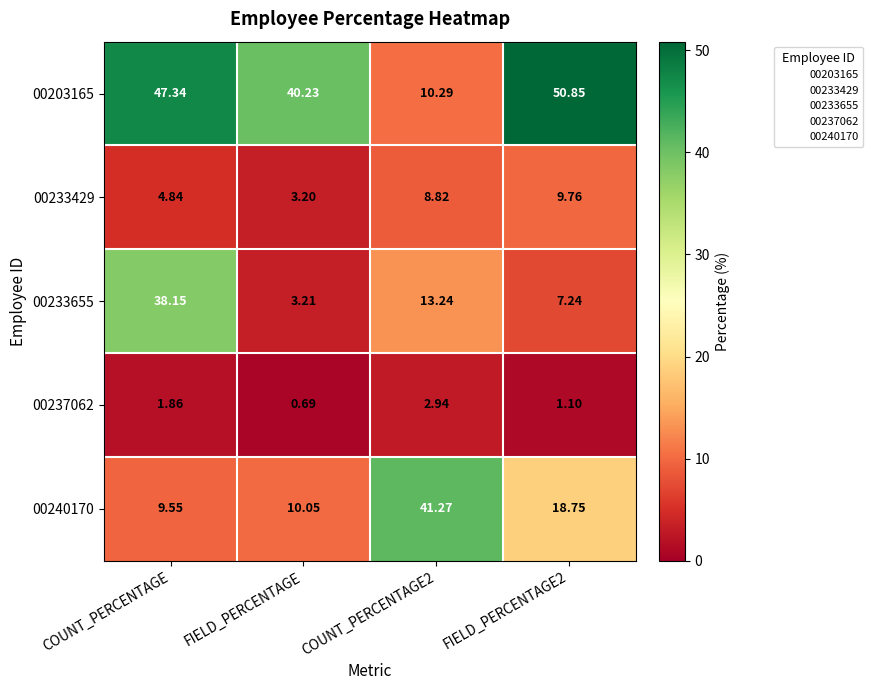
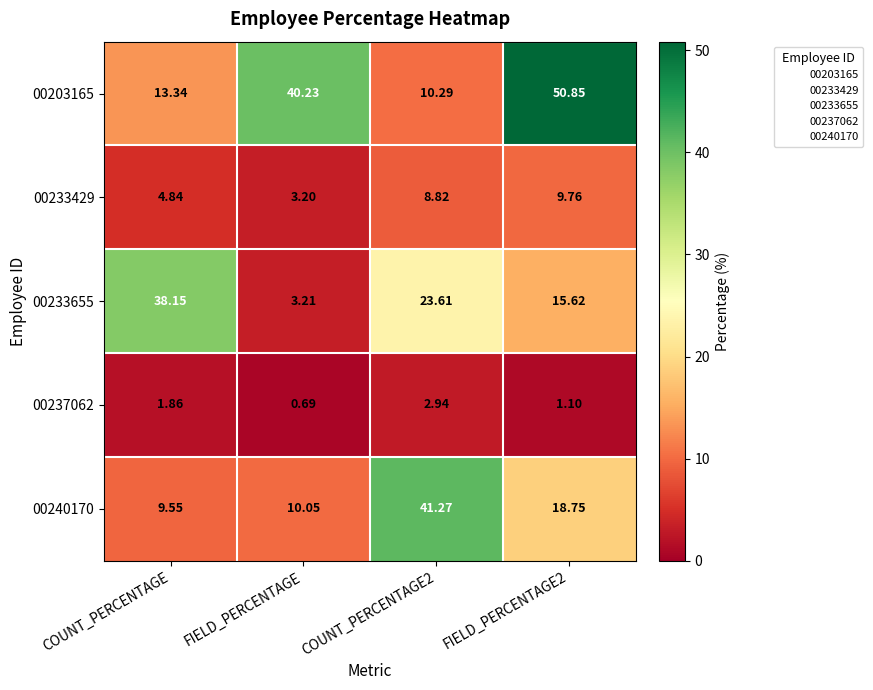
  {
    "00203165": {
-     "COUNT_PERCENTAGE": 47.34,
+     "COUNT_PERCENTAGE": 13.34,
      "FIELD_PERCENTAGE": 40.23,
      "COUNT_PERCENTAGE2": 10.29,
      "FIELD_PERCENTAGE2": 50.85
    },
    "00233429": {
      "COUNT_PERCENTAGE": 4.84,
      "FIELD_PERCENTAGE": 3.20,
      "COUNT_PERCENTAGE2": 8.82,
      "FIELD_PERCENTAGE2": 9.76
    },
    "00233655": {
      "COUNT_PERCENTAGE": 38.15,
      "FIELD_PERCENTAGE": 3.21,
-     "COUNT_PERCENTAGE2": 13.24,
-     "FIELD_PERCENTAGE2": 7.24
+     "COUNT_PERCENTAGE2": 23.61,
+     "FIELD_PERCENTAGE2": 15.62
    },
    "00237062": {
      "COUNT_PERCENTAGE": 1.86,
      "FIELD_PERCENTAGE": 0.69,
      "COUNT_PERCENTAGE2": 2.94,
      "FIELD_PERCENTAGE2": 1.10
    },
    "00240170": {
      "COUNT_PERCENTAGE": 9.55,
      "FIELD_PERCENTAGE": 10.05,
      "COUNT_PERCENTAGE2": 41.27,
      "FIELD_PERCENTAGE2": 18.75
    }
  }
